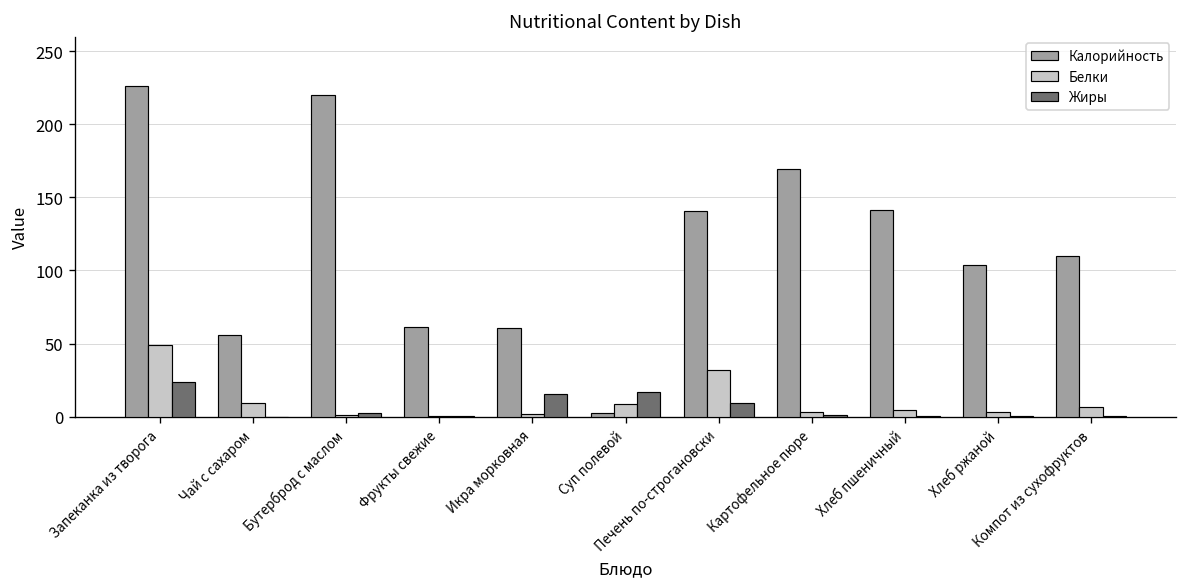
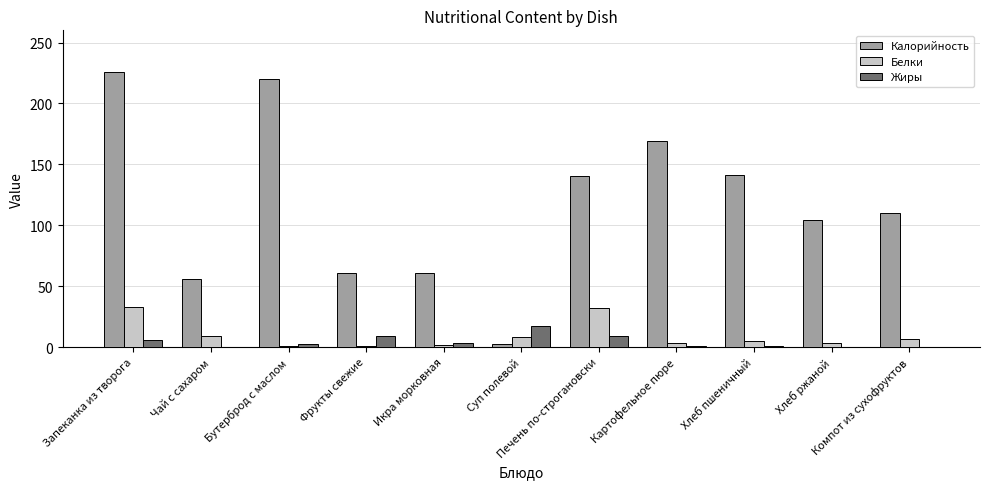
  {
    "Калорийность": {
      "Запеканка из творога": 226,
      "Чай с сахаром": 56,
      "Бутерброд с маслом": 220,
      "Фрукты свежие": 61,
      "Икра морковная": 61,
      "Суп полевой": 3,
      "Печень по-строгановски": 140,
      "Картофельное пюре": 169,
      "Хлеб пшеничный": 142,
      "Хлеб ржаной": 104,
      "Компот из сухофруктов": 110
    },
    "Белки": {
-     "Запеканка из творога": 49,
+     "Запеканка из творога": 33,
      "Чай с сахаром": 9,
      "Суп полевой": 9,
      "Печень по-строгановски": 32,
      "Картофельное пюре": 3,
      "Хлеб пшеничный": 5,
      "Хлеб ржаной": 3,
      "Компот из сухофруктов": 7
    },
    "Жиры": {
-     "Запеканка из творога": 24,
+     "Запеканка из творога": 6,
      "Чай с сахаром": 0,
      "Бутерброд с маслом": 3,
-     "Фрукты свежие": 1,
-     "Икра морковная": 16,
+     "Фрукты свежие": 9,
+     "Икра морковная": 3,
      "Суп полевой": 17,
      "Печень по-строгановски": 9
    }
  }
